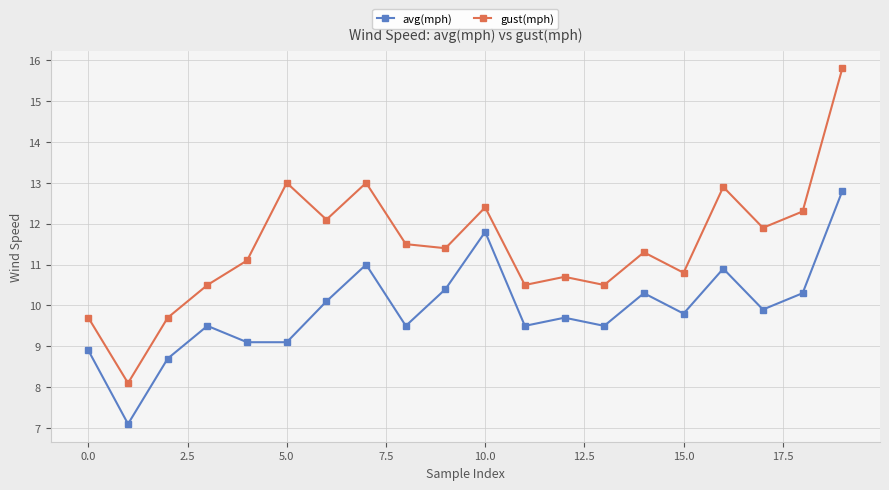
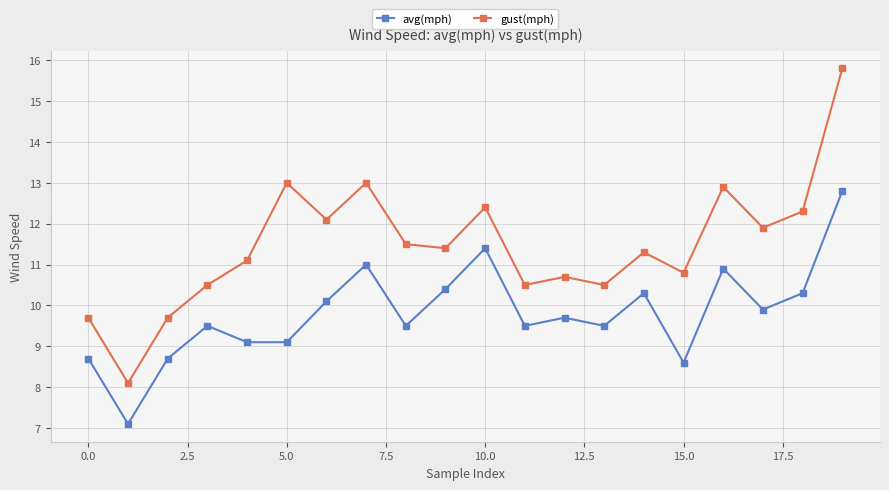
  {
    "avg(mph)": {
-     "0.0": 8.9,
+     "0.0": 8.7,
      "5.0": 9.1,
-     "10.0": 11.8,
-     "15.0": 9.8
+     "10.0": 11.4,
+     "15.0": 8.6
    },
    "gust(mph)": {
      "0.0": 9.7,
      "5.0": 13.0,
      "10.0": 12.4,
      "15.0": 10.8
    }
  }
